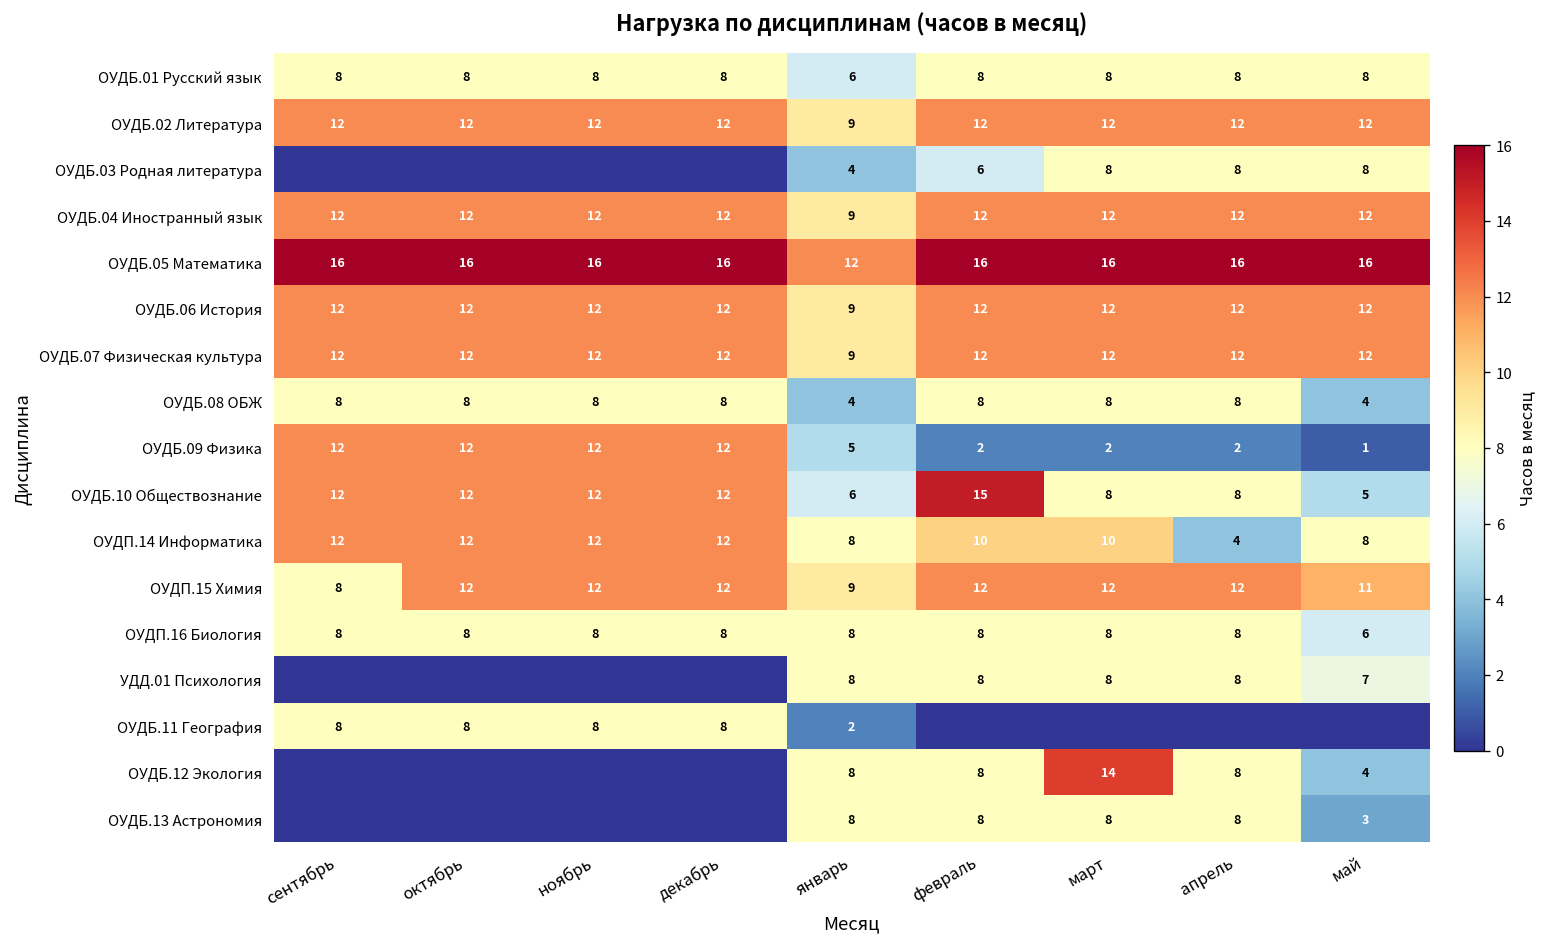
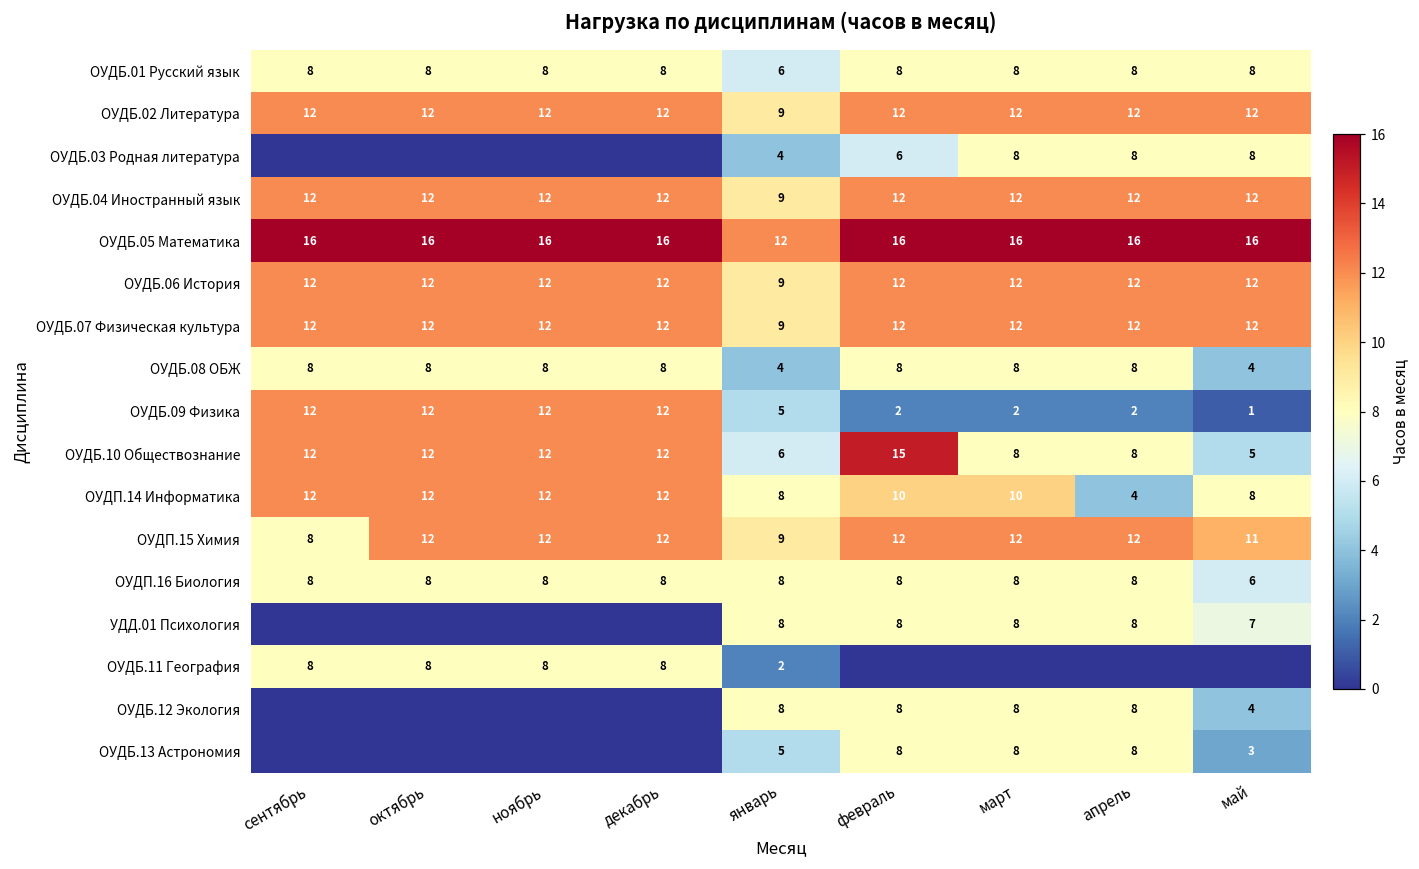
  {
    "ОУДБ.01 Русский язык": {
      "сентябрь": 8,
      "октябрь": 8,
      "ноябрь": 8,
      "декабрь": 8,
      "январь": 6,
      "февраль": 8,
      "март": 8,
      "апрель": 8,
      "май": 8
    },
    "ОУДБ.02 Литература": {
      "сентябрь": 12,
      "октябрь": 12,
      "ноябрь": 12,
      "декабрь": 12,
      "январь": 9,
      "февраль": 12,
      "март": 12,
      "апрель": 12,
      "май": 12
    },
    "ОУДБ.03 Родная литература": {
      "январь": 4,
      "февраль": 6,
      "март": 8,
      "апрель": 8,
      "май": 8
    },
    "ОУДБ.04 Иностранный язык": {
      "сентябрь": 12,
      "октябрь": 12,
      "ноябрь": 12,
      "декабрь": 12,
      "январь": 9,
      "февраль": 12,
      "март": 12,
      "апрель": 12,
      "май": 12
    },
    "ОУДБ.05 Математика": {
      "сентябрь": 16,
      "октябрь": 16,
      "ноябрь": 16,
      "декабрь": 16,
      "январь": 12,
      "февраль": 16,
      "март": 16,
      "апрель": 16,
      "май": 16
    },
    "ОУДБ.06 История": {
      "сентябрь": 12,
      "октябрь": 12,
      "ноябрь": 12,
      "декабрь": 12,
      "январь": 9,
      "февраль": 12,
      "март": 12,
      "апрель": 12,
      "май": 12
    },
    "ОУДБ.07 Физическая культура": {
      "сентябрь": 12,
      "октябрь": 12,
      "ноябрь": 12,
      "декабрь": 12,
      "январь": 9,
      "февраль": 12,
      "март": 12,
      "апрель": 12,
      "май": 12
    },
    "ОУДБ.08 ОБЖ": {
      "сентябрь": 8,
      "октябрь": 8,
      "ноябрь": 8,
      "декабрь": 8,
      "январь": 4,
      "февраль": 8,
      "март": 8,
      "апрель": 8,
      "май": 4
    },
    "ОУДБ.09 Физика": {
      "сентябрь": 12,
      "октябрь": 12,
      "ноябрь": 12,
      "декабрь": 12,
      "январь": 5,
      "февраль": 2,
      "март": 2,
      "апрель": 2,
      "май": 1
    },
    "ОУДБ.10 Обществознание": {
      "сентябрь": 12,
      "октябрь": 12,
      "ноябрь": 12,
      "декабрь": 12,
      "январь": 6,
      "февраль": 15,
      "март": 8,
      "апрель": 8,
      "май": 5
    },
    "ОУДП.14 Информатика": {
      "сентябрь": 12,
      "октябрь": 12,
      "ноябрь": 12,
      "декабрь": 12,
      "январь": 8,
      "февраль": 10,
      "март": 10,
      "апрель": 4,
      "май": 8
    },
    "ОУДП.15 Химия": {
      "сентябрь": 8,
      "октябрь": 12,
      "ноябрь": 12,
      "декабрь": 12,
      "январь": 9,
      "февраль": 12,
      "март": 12,
      "апрель": 12,
      "май": 11
    },
    "ОУДП.16 Биология": {
      "сентябрь": 8,
      "октябрь": 8,
      "ноябрь": 8,
      "декабрь": 8,
      "январь": 8,
      "февраль": 8,
      "март": 8,
      "апрель": 8,
      "май": 6
    },
    "УДД.01 Психология": {
      "январь": 8,
      "февраль": 8,
      "март": 8,
      "апрель": 8,
      "май": 7
    },
    "ОУДБ.11 География": {
      "сентябрь": 8,
      "октябрь": 8,
      "ноябрь": 8,
      "декабрь": 8,
      "январь": 2
    },
    "ОУДБ.12 Экология": {
      "январь": 8,
      "февраль": 8,
-     "март": 14,
+     "март": 8,
      "апрель": 8,
      "май": 4
    },
    "ОУДБ.13 Астрономия": {
-     "январь": 8,
+     "январь": 5,
      "февраль": 8,
      "март": 8,
      "апрель": 8,
      "май": 3
    }
  }
